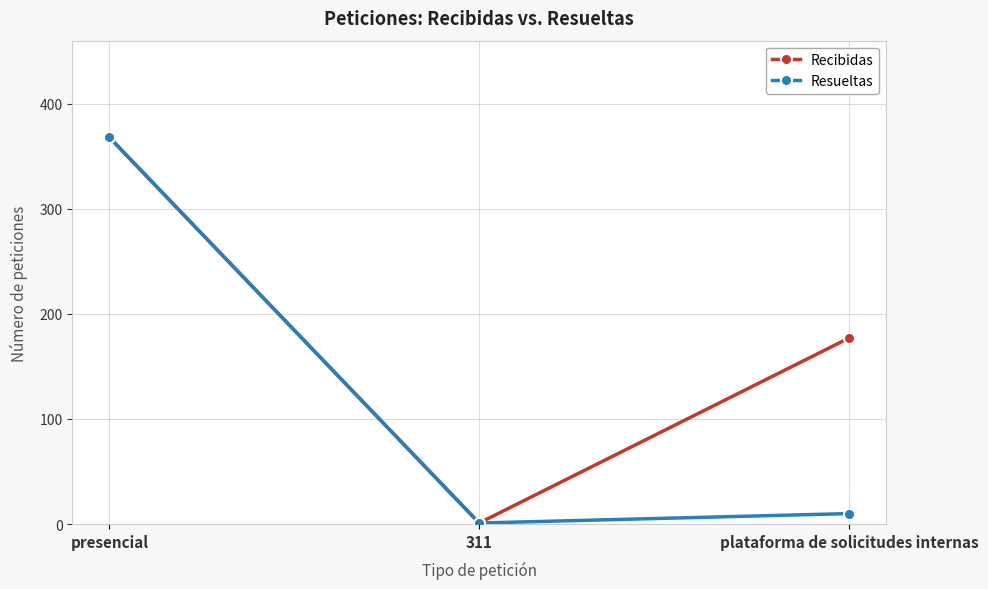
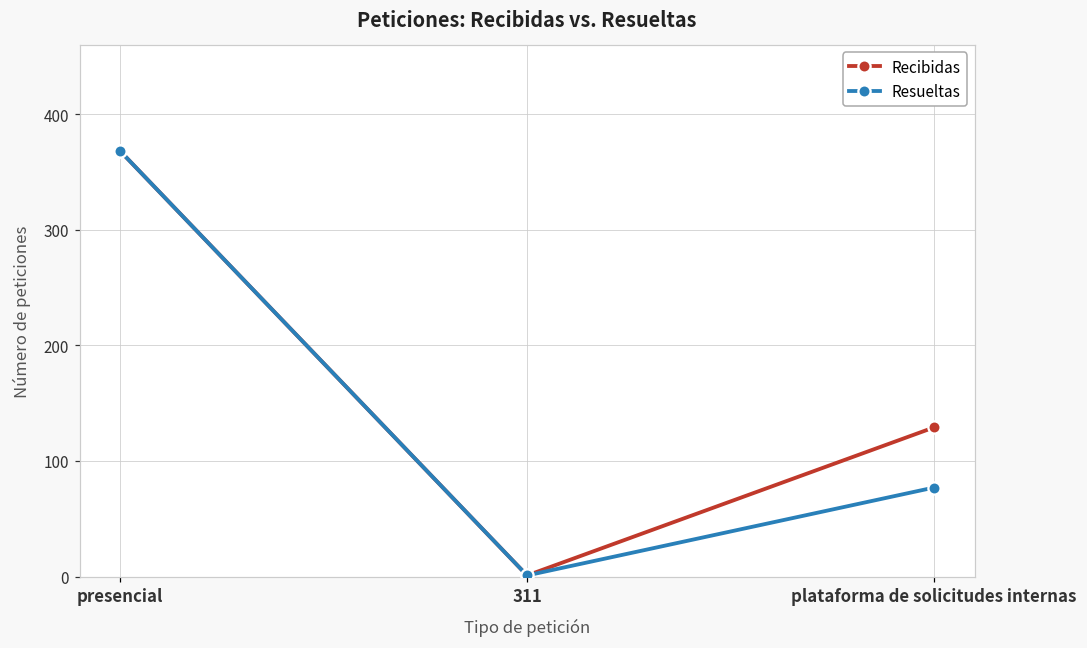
  {
    "Recibidas": {
-     "plataforma de solicitudes internas": 177
+     "plataforma de solicitudes internas": 129
    },
    "Resueltas": {
-     "plataforma de solicitudes internas": 10
+     "plataforma de solicitudes internas": 77
    }
  }
